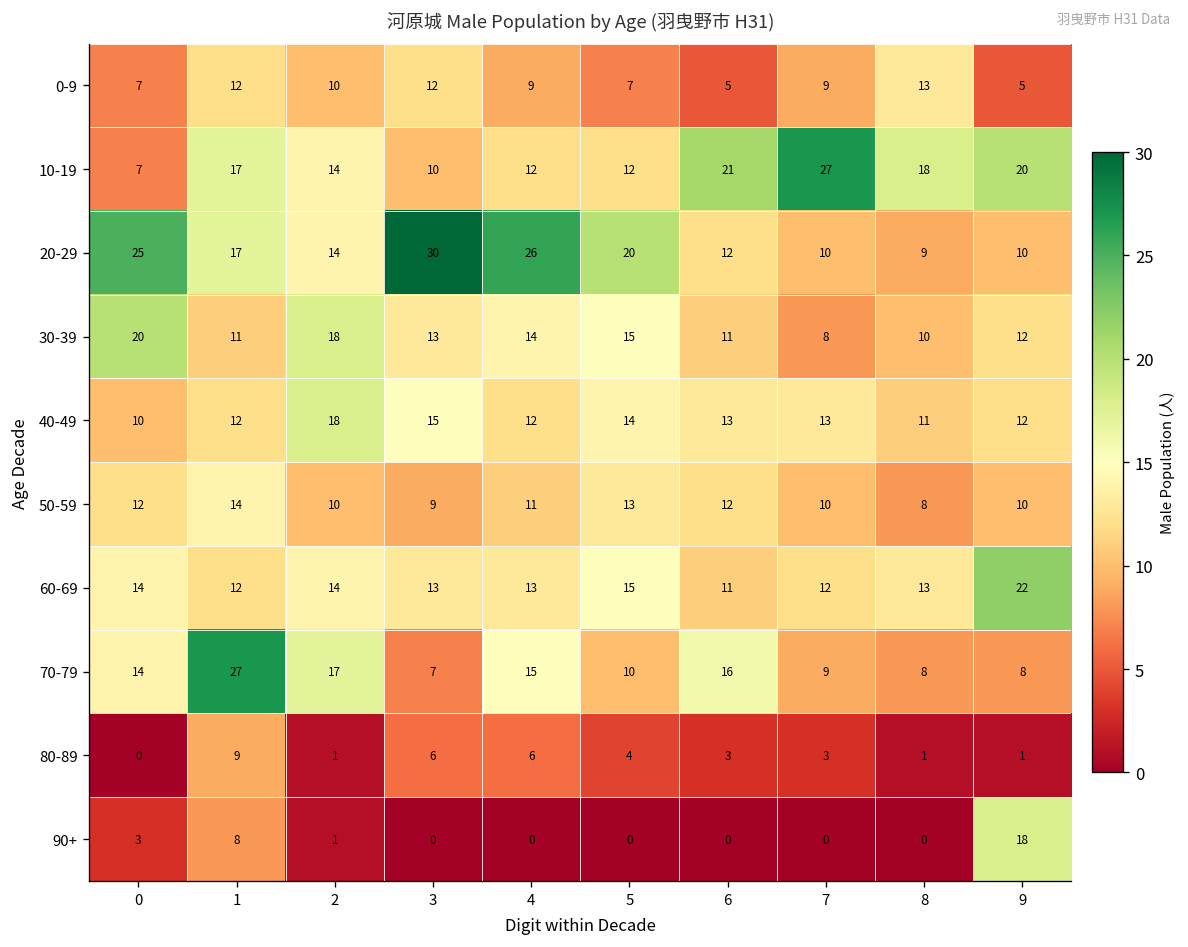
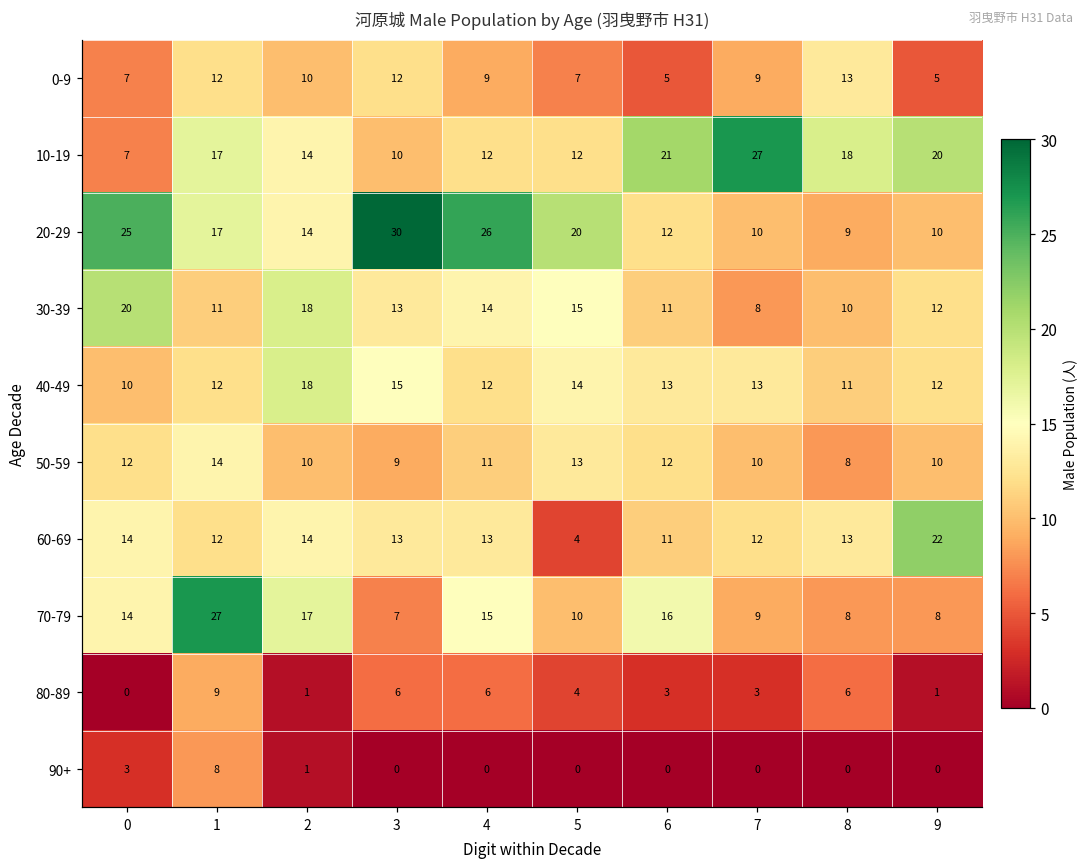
  {
    "0-9": {
      "0": 7,
      "1": 12,
      "2": 10,
      "3": 12,
      "4": 9,
      "5": 7,
      "6": 5,
      "7": 9,
      "8": 13,
      "9": 5
    },
    "10-19": {
      "0": 7,
      "1": 17,
      "2": 14,
      "3": 10,
      "4": 12,
      "5": 12,
      "6": 21,
      "7": 27,
      "8": 18,
      "9": 20
    },
    "20-29": {
      "0": 25,
      "1": 17,
      "2": 14,
      "3": 30,
      "4": 26,
      "5": 20,
      "6": 12,
      "7": 10,
      "8": 9,
      "9": 10
    },
    "30-39": {
      "0": 20,
      "1": 11,
      "2": 18,
      "3": 13,
      "4": 14,
      "5": 15,
      "6": 11,
      "7": 8,
      "8": 10,
      "9": 12
    },
    "40-49": {
      "0": 10,
      "1": 12,
      "2": 18,
      "3": 15,
      "4": 12,
      "5": 14,
      "6": 13,
      "7": 13,
      "8": 11,
      "9": 12
    },
    "50-59": {
      "0": 12,
      "1": 14,
      "2": 10,
      "3": 9,
      "4": 11,
      "5": 13,
      "6": 12,
      "7": 10,
      "8": 8,
      "9": 10
    },
    "60-69": {
      "0": 14,
      "1": 12,
      "2": 14,
      "3": 13,
      "4": 13,
-     "5": 15,
+     "5": 4,
      "6": 11,
      "7": 12,
      "8": 13,
      "9": 22
    },
    "70-79": {
      "0": 14,
      "1": 27,
      "2": 17,
      "3": 7,
      "4": 15,
      "5": 10,
      "6": 16,
      "7": 9,
      "8": 8,
      "9": 8
    },
    "80-89": {
      "0": 0,
      "1": 9,
      "2": 1,
      "3": 6,
      "4": 6,
      "5": 4,
      "6": 3,
      "7": 3,
-     "8": 1,
+     "8": 6,
      "9": 1
    },
    "90+": {
      "0": 3,
      "1": 8,
      "2": 1,
      "3": 0,
      "4": 0,
      "5": 0,
      "6": 0,
      "7": 0,
      "8": 0,
-     "9": 18
+     "9": 0
    }
  }
